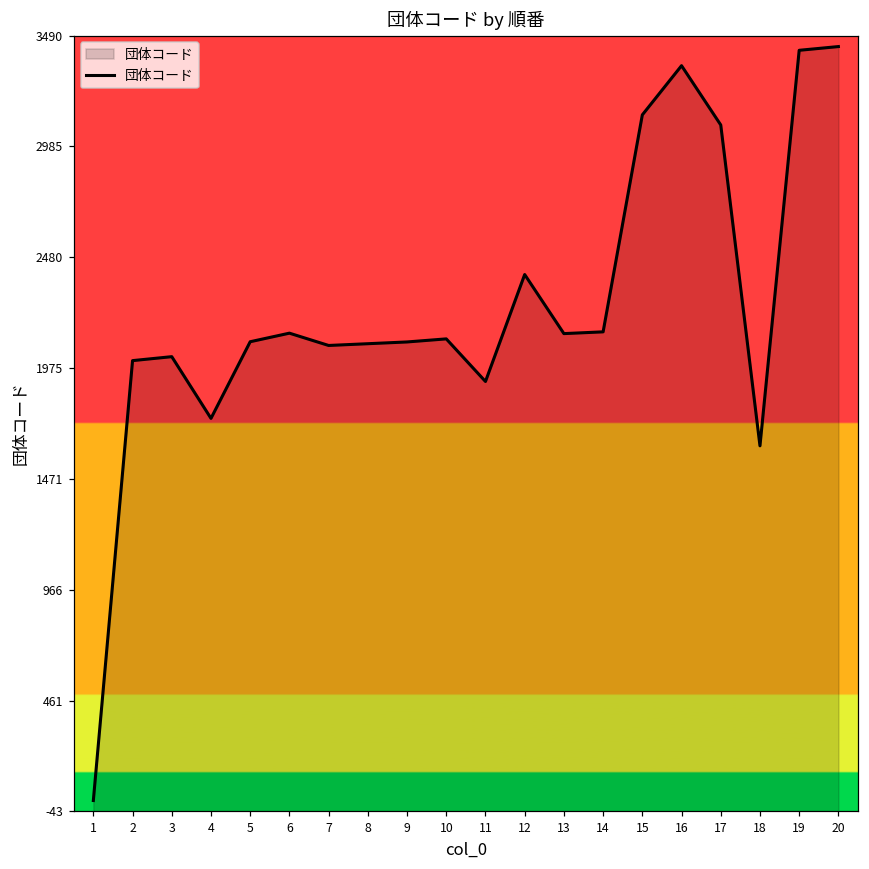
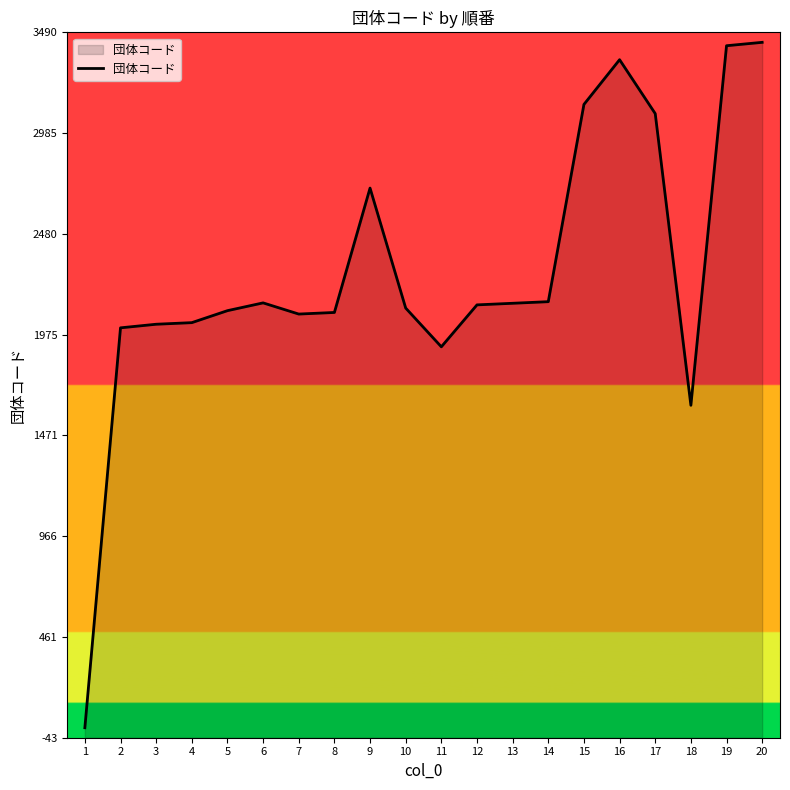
  {
    "1": 10,
    "2": 2010,
    "3": 2030,
-   "4": 1750,
+   "4": 2040,
    "5": 2100,
    "6": 2140,
    "7": 2080,
    "8": 2090,
-   "9": 2100,
+   "9": 2710,
    "10": 2110,
    "11": 1920,
-   "12": 2400,
+   "12": 2130,
    "13": 2130,
    "14": 2140,
    "15": 3130,
    "16": 3350,
    "17": 3080,
    "18": 1620,
    "19": 3420,
    "20": 3440
  }
